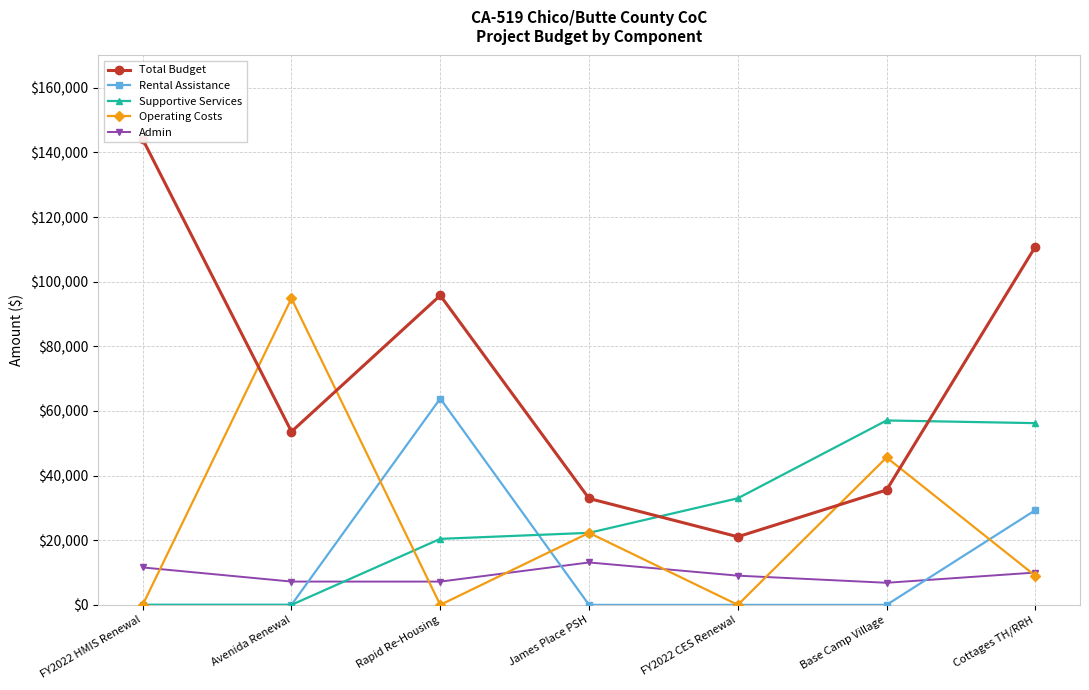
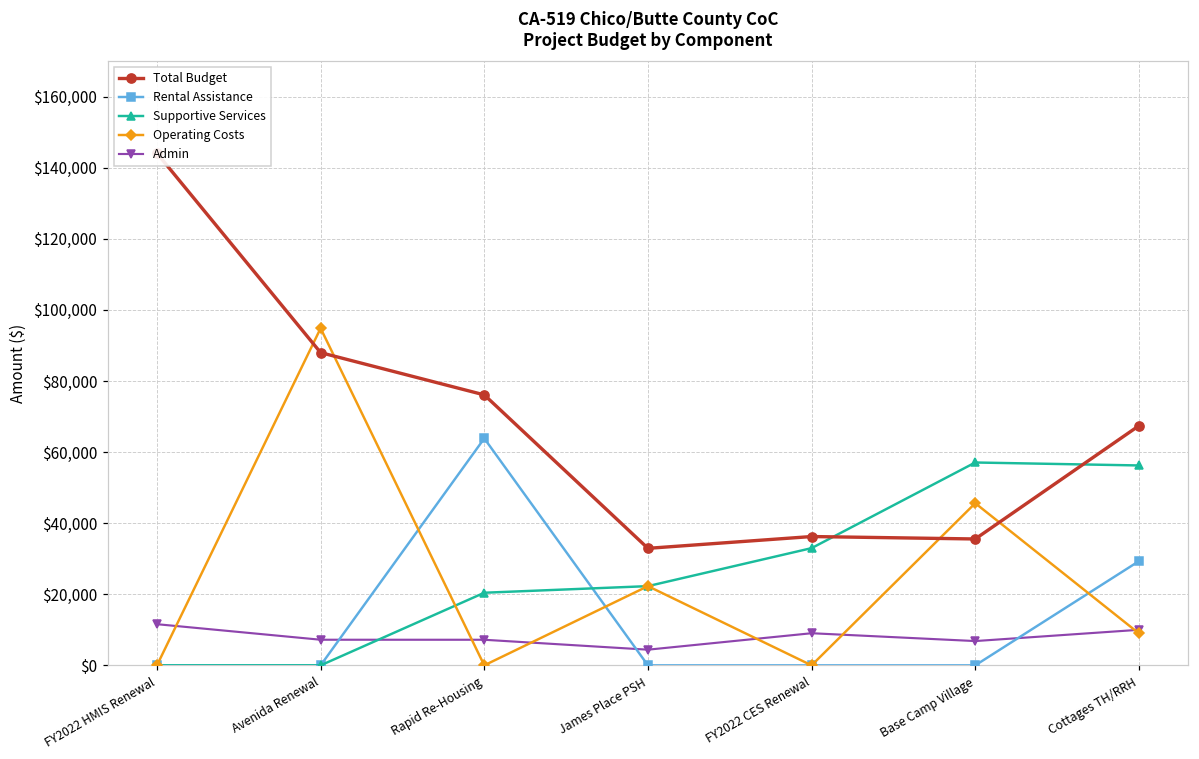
  {
    "Total Budget": {
-     "Avenida Renewal": "$54,000",
-     "Rapid Re-Housing": "$96,000",
+     "Avenida Renewal": "$88,000",
+     "Rapid Re-Housing": "$76,000",
      "James Place PSH": "$33,000",
-     "FY2022 CES Renewal": "$21,000",
+     "FY2022 CES Renewal": "$36,000",
      "Base Camp Village": "$36,000",
-     "Cottages TH/RRH": "$111,000"
+     "Cottages TH/RRH": "$67,000"
    },
    "Rental Assistance": {
      "Rapid Re-Housing": "$64,000",
      "James Place PSH": "$0",
      "Base Camp Village": "$0",
      "Cottages TH/RRH": "$29,000"
    },
    "Supportive Services": {
      "Rapid Re-Housing": "$20,000",
      "FY2022 CES Renewal": "$33,000",
      "Base Camp Village": "$57,000",
      "Cottages TH/RRH": "$56,000"
    },
    "Operating Costs": {
      "Avenida Renewal": "$95,000",
      "Rapid Re-Housing": "$0",
      "Base Camp Village": "$46,000",
      "Cottages TH/RRH": "$9,000"
    },
    "Admin": {
      "FY2022 HMIS Renewal": "$12,000",
      "Avenida Renewal": "$7,000",
      "Rapid Re-Housing": "$7,000",
-     "James Place PSH": "$13,000",
+     "James Place PSH": "$4,000",
      "FY2022 CES Renewal": "$9,000",
      "Base Camp Village": "$7,000",
      "Cottages TH/RRH": "$10,000"
    }
  }
